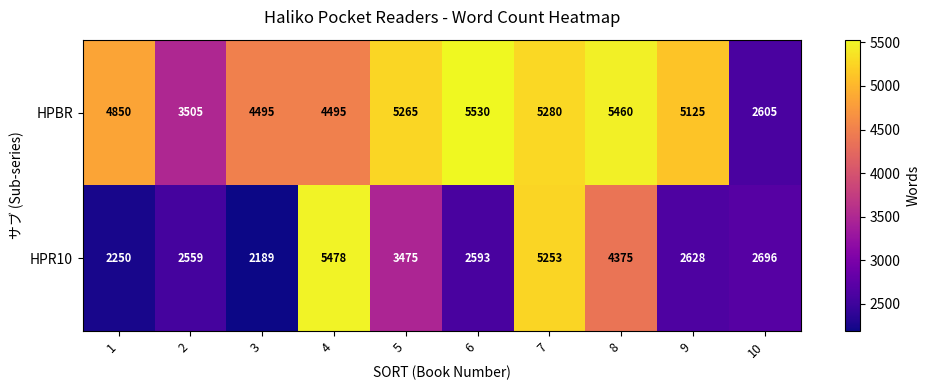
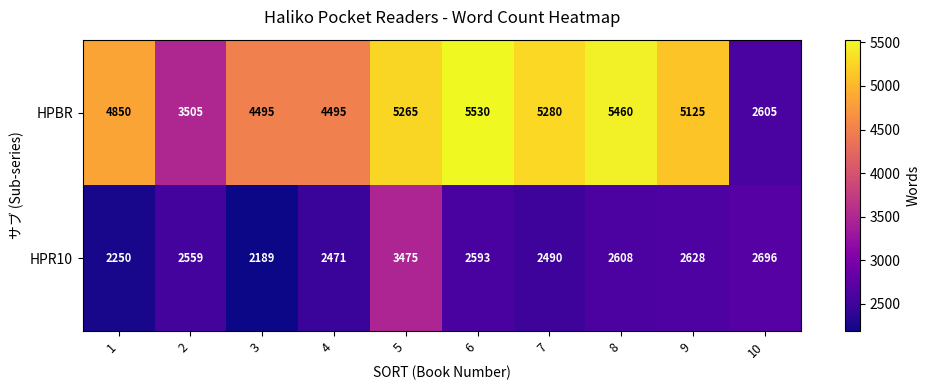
  {
    "HPBR": {
      "1": 4850,
      "2": 3505,
      "3": 4495,
      "4": 4495,
      "5": 5265,
      "6": 5530,
      "7": 5280,
      "8": 5460,
      "9": 5125,
      "10": 2605
    },
    "HPR10": {
      "1": 2250,
      "2": 2559,
      "3": 2189,
-     "4": 5478,
+     "4": 2471,
      "5": 3475,
      "6": 2593,
-     "7": 5253,
-     "8": 4375,
+     "7": 2490,
+     "8": 2608,
      "9": 2628,
      "10": 2696
    }
  }
